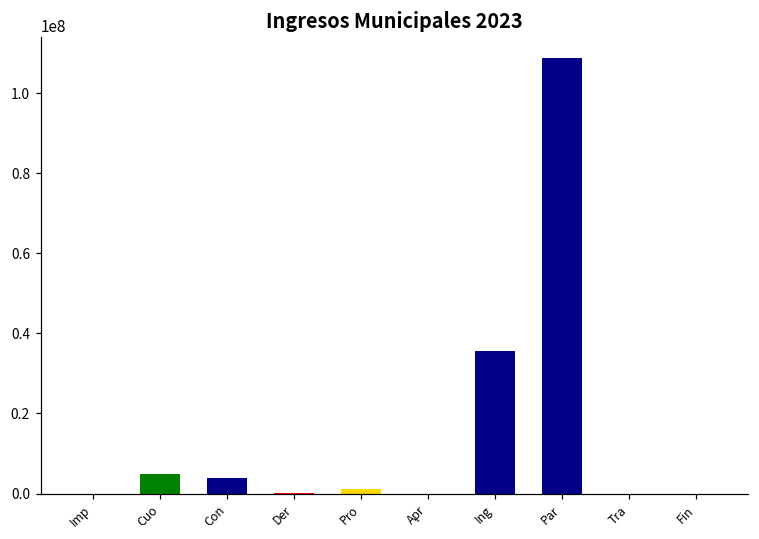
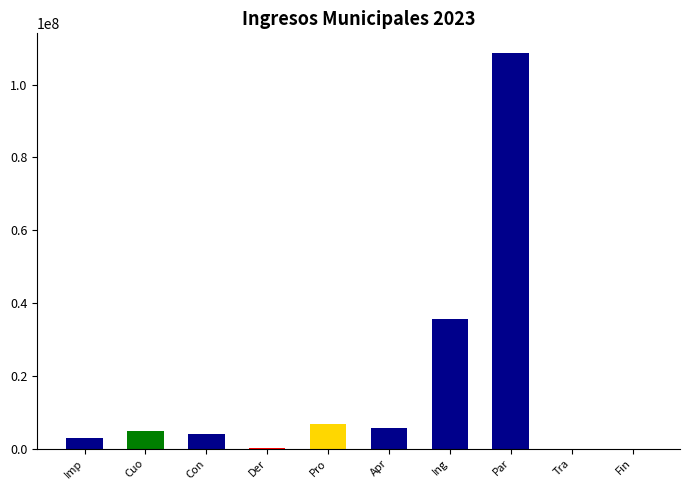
  {
-   "Imp": 0,
+   "Imp": 3000000,
    "Cuo": 5000000,
    "Con": 4000000,
-   "Pro": 1000000,
-   "Apr": 0,
+   "Pro": 7000000,
+   "Apr": 6000000,
    "Ing": 36000000,
    "Par": 109000000,
    "Tra": 0,
    "Fin": 0
  }
